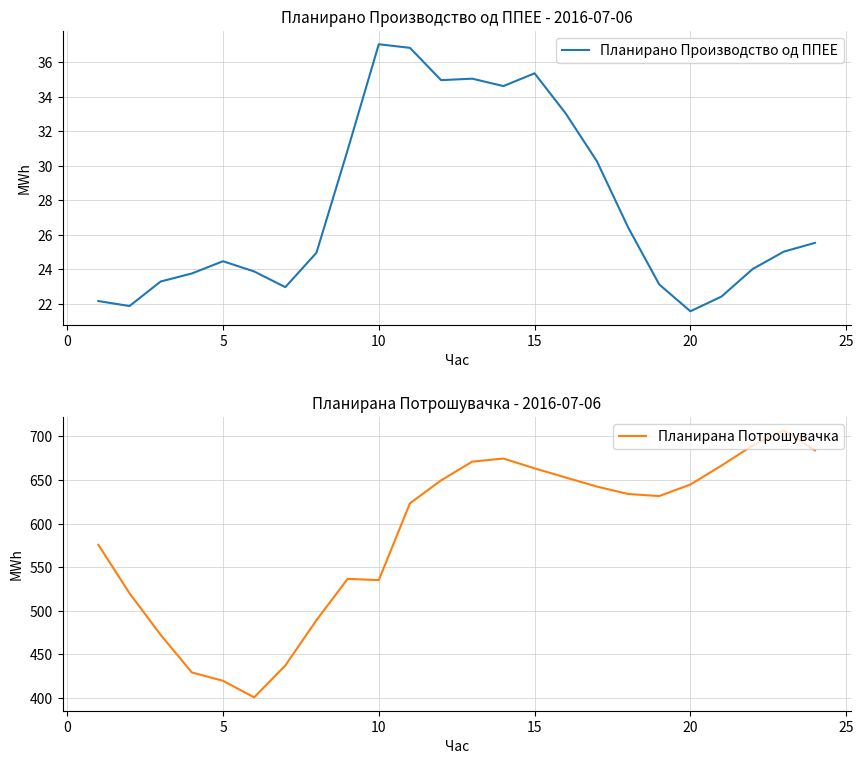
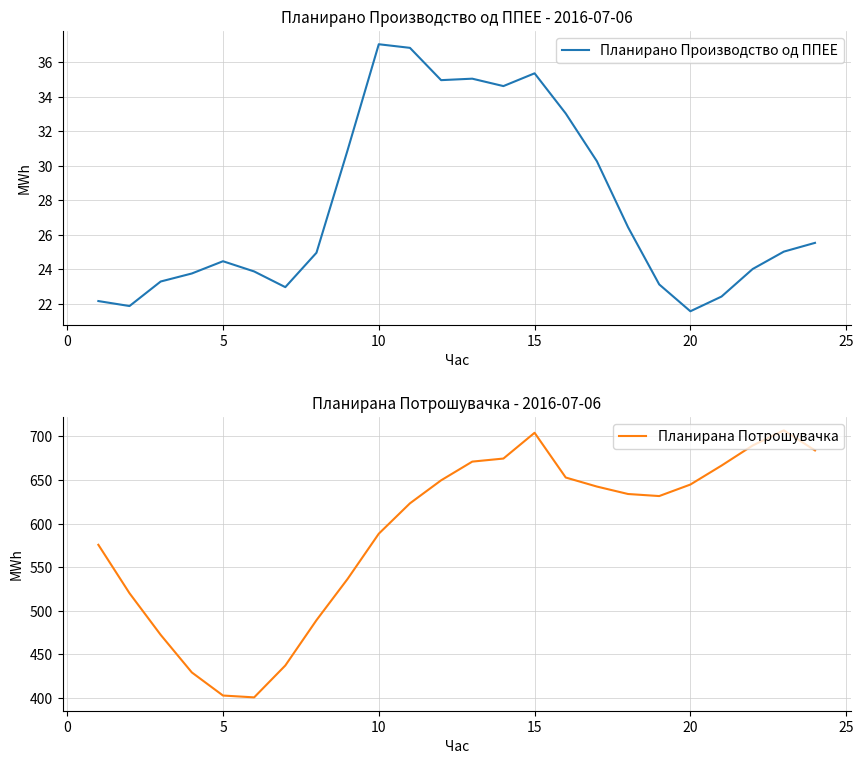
  {
    "Планирано Производство од ППЕЕ - 2016-07-06": {
      "5": 24.5,
      "10": 37.0,
      "15": 35.4,
      "20": 21.6
    },
    "Планирана Потрошувачка - 2016-07-06": {
-     "5": 420,
-     "10": 540,
-     "15": 660,
+     "5": 400,
+     "10": 590,
+     "15": 700,
      "20": 640
    }
  }
